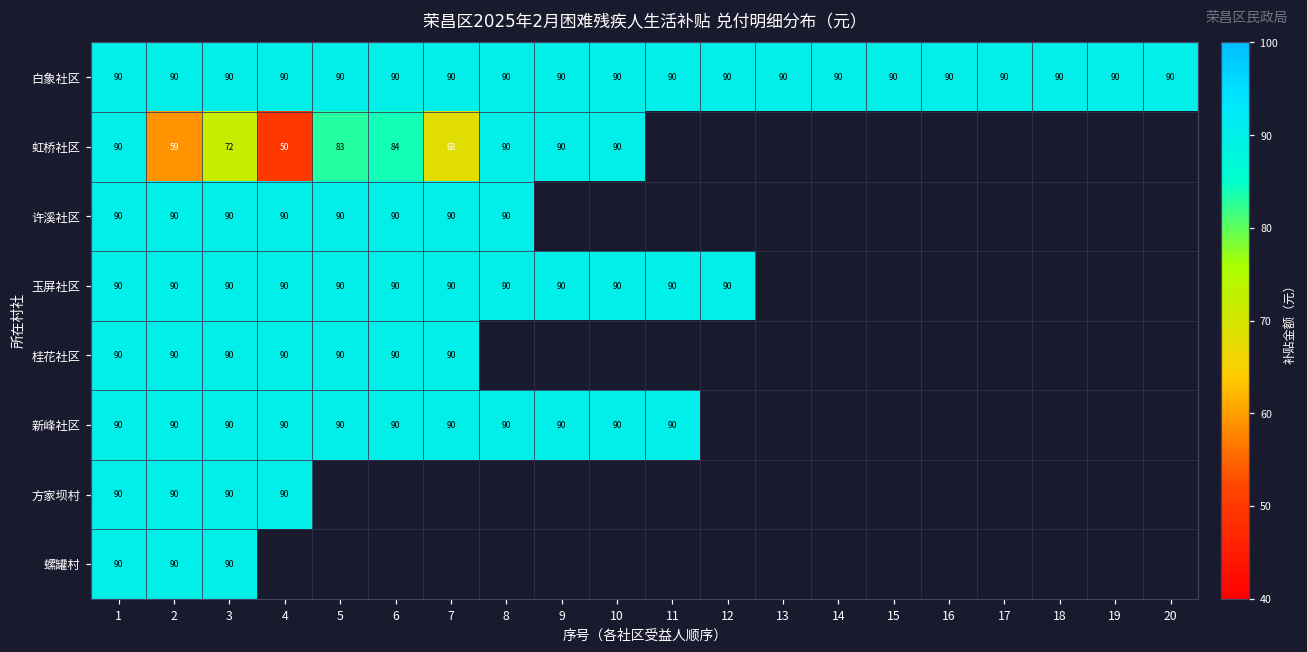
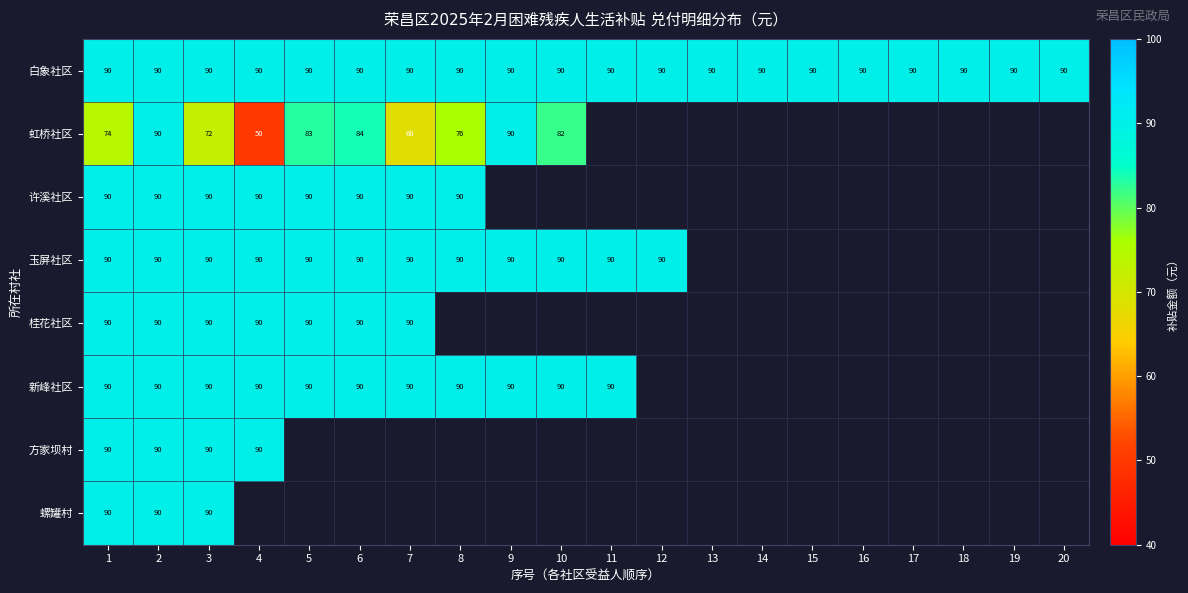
  {
    "白象社区": {
      "1": 90,
      "2": 90,
      "3": 90,
      "4": 90,
      "5": 90,
      "6": 90,
      "7": 90,
      "8": 90,
      "9": 90,
      "10": 90,
      "11": 90,
      "12": 90,
      "13": 90,
      "14": 90,
      "15": 90,
      "16": 90,
      "17": 90,
      "18": 90,
      "19": 90,
      "20": 90
    },
    "虹桥社区": {
-     "1": 90,
-     "2": 59,
+     "1": 74,
+     "2": 90,
      "3": 72,
      "4": 50,
      "5": 83,
      "6": 84,
      "7": 68,
-     "8": 90,
+     "8": 76,
      "9": 90,
-     "10": 90
+     "10": 82
    },
    "许溪社区": {
      "1": 90,
      "2": 90,
      "3": 90,
      "4": 90,
      "5": 90,
      "6": 90,
      "7": 90,
      "8": 90
    },
    "玉屏社区": {
      "1": 90,
      "2": 90,
      "3": 90,
      "4": 90,
      "5": 90,
      "6": 90,
      "7": 90,
      "8": 90,
      "9": 90,
      "10": 90,
      "11": 90,
      "12": 90
    },
    "桂花社区": {
      "1": 90,
      "2": 90,
      "3": 90,
      "4": 90,
      "5": 90,
      "6": 90,
      "7": 90
    },
    "新峰社区": {
      "1": 90,
      "2": 90,
      "3": 90,
      "4": 90,
      "5": 90,
      "6": 90,
      "7": 90,
      "8": 90,
      "9": 90,
      "10": 90,
      "11": 90
    },
    "方家坝村": {
      "1": 90,
      "2": 90,
      "3": 90,
      "4": 90
    },
    "螺罐村": {
      "1": 90,
      "2": 90,
      "3": 90
    }
  }
